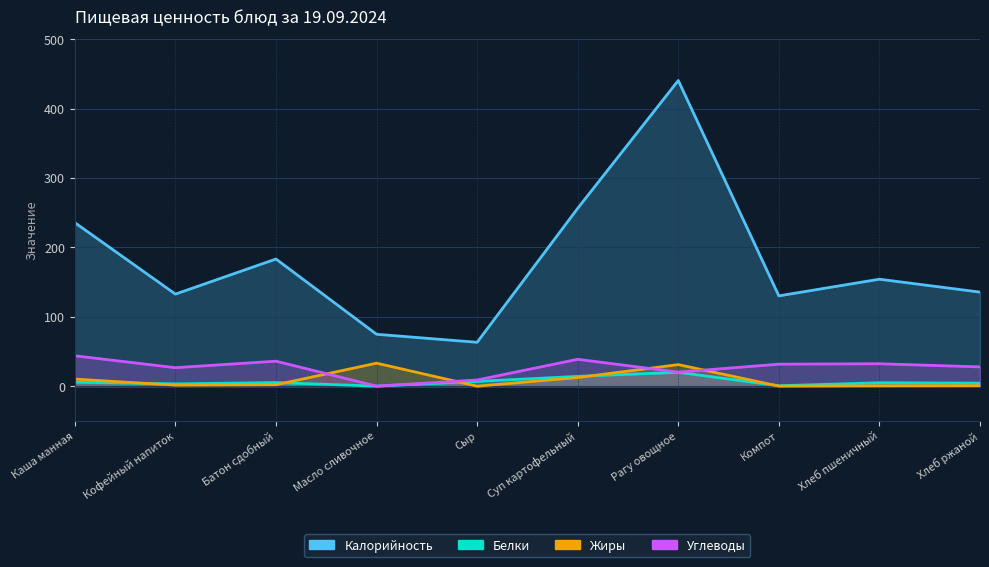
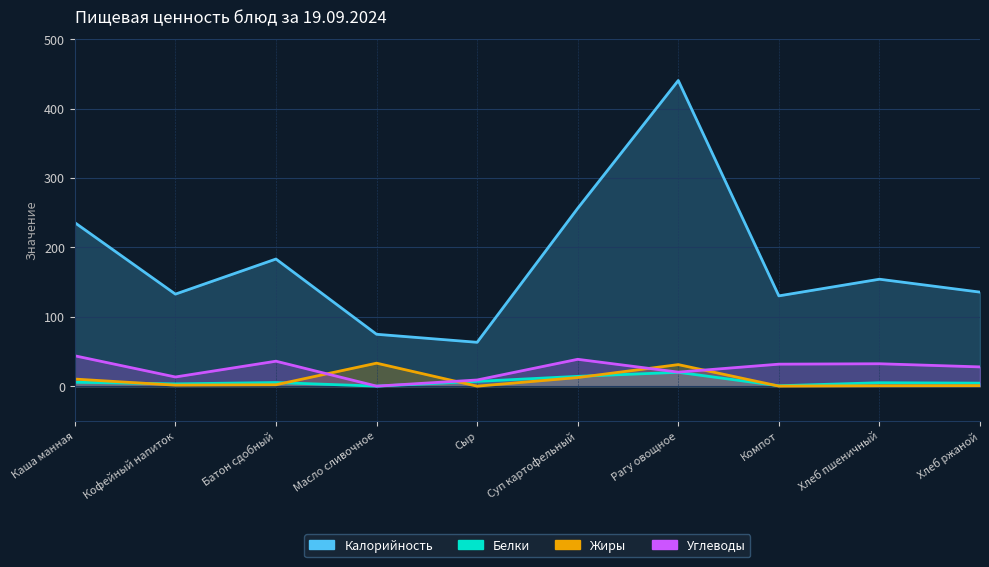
  {
    "Жиры": {
      "Каша манная": 10,
      "Масло сливочное": 30,
      "Сыр": 0,
      "Рагу овощное": 30,
      "Хлеб пшеничный": 0
    },
    "Углеводы": {
      "Каша манная": 40,
-     "Кофейный напиток": 30,
+     "Кофейный напиток": 10,
      "Батон сдобный": 40,
      "Суп картофельный": 40,
      "Компот": 30,
      "Хлеб пшеничный": 30,
      "Хлеб ржаной": 30
    }
  }
